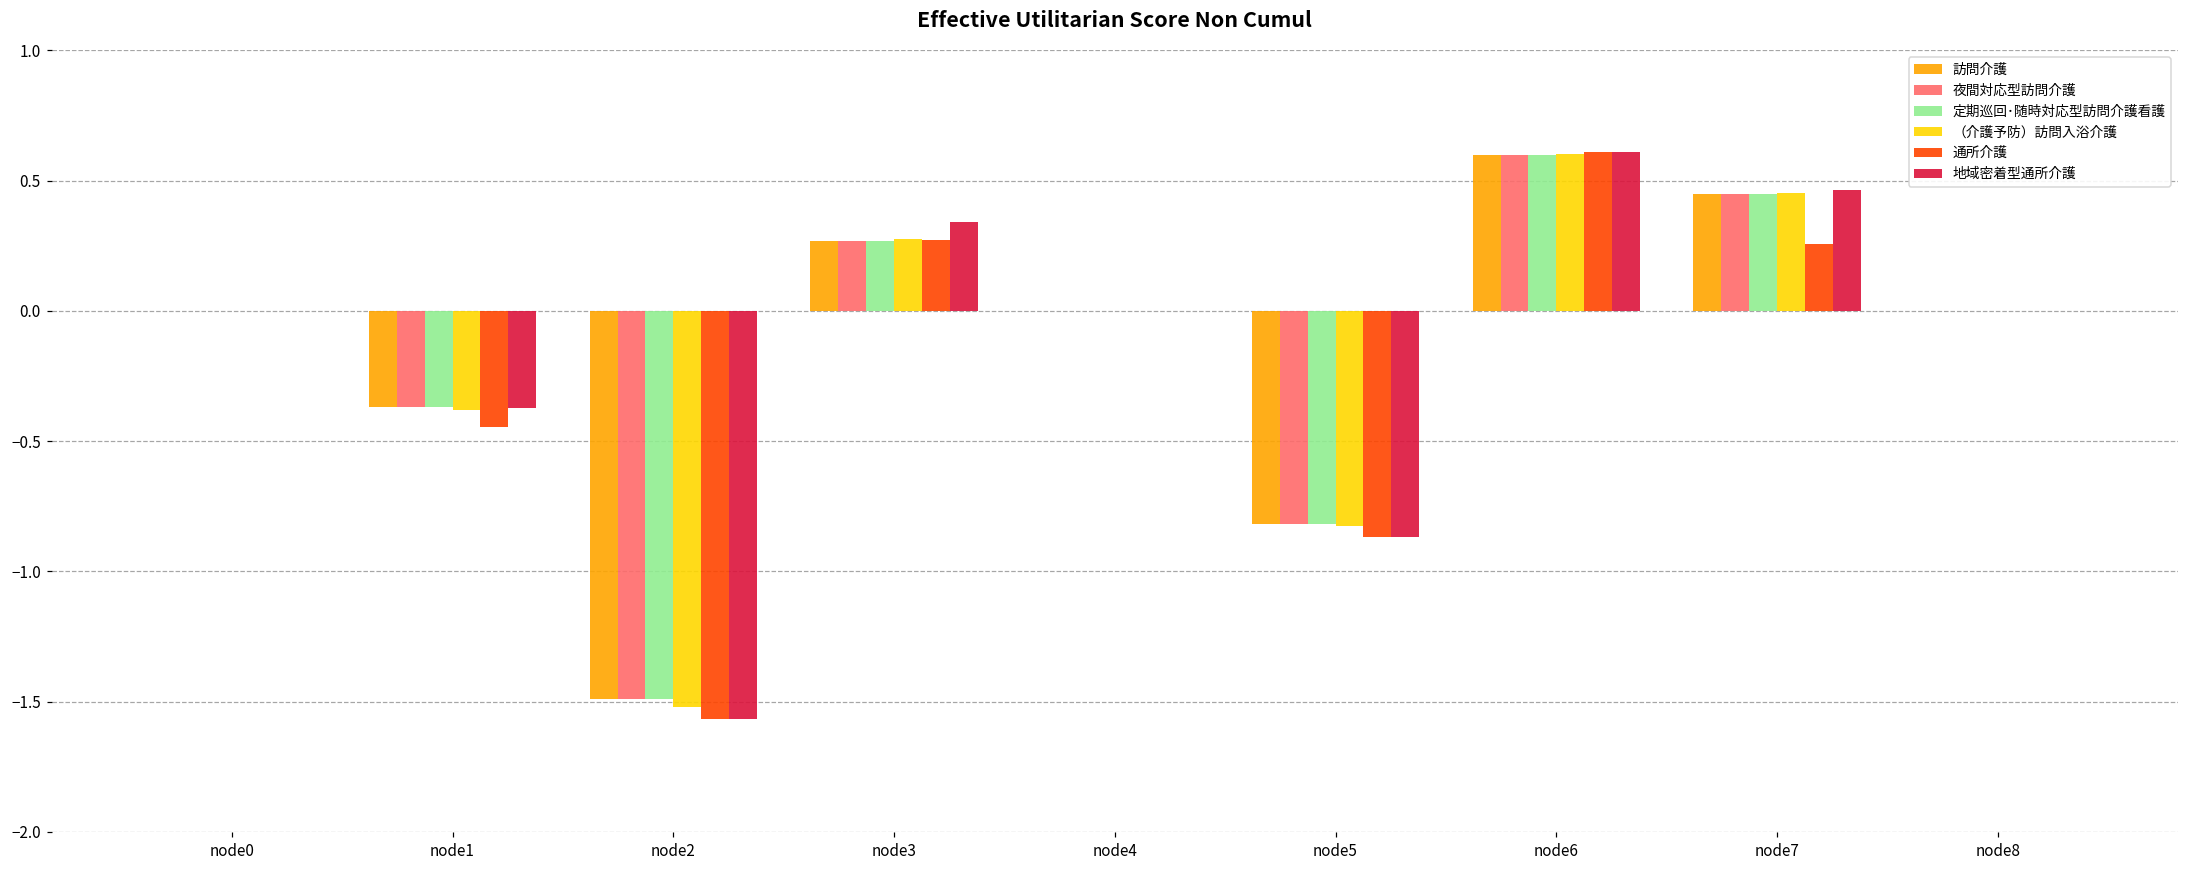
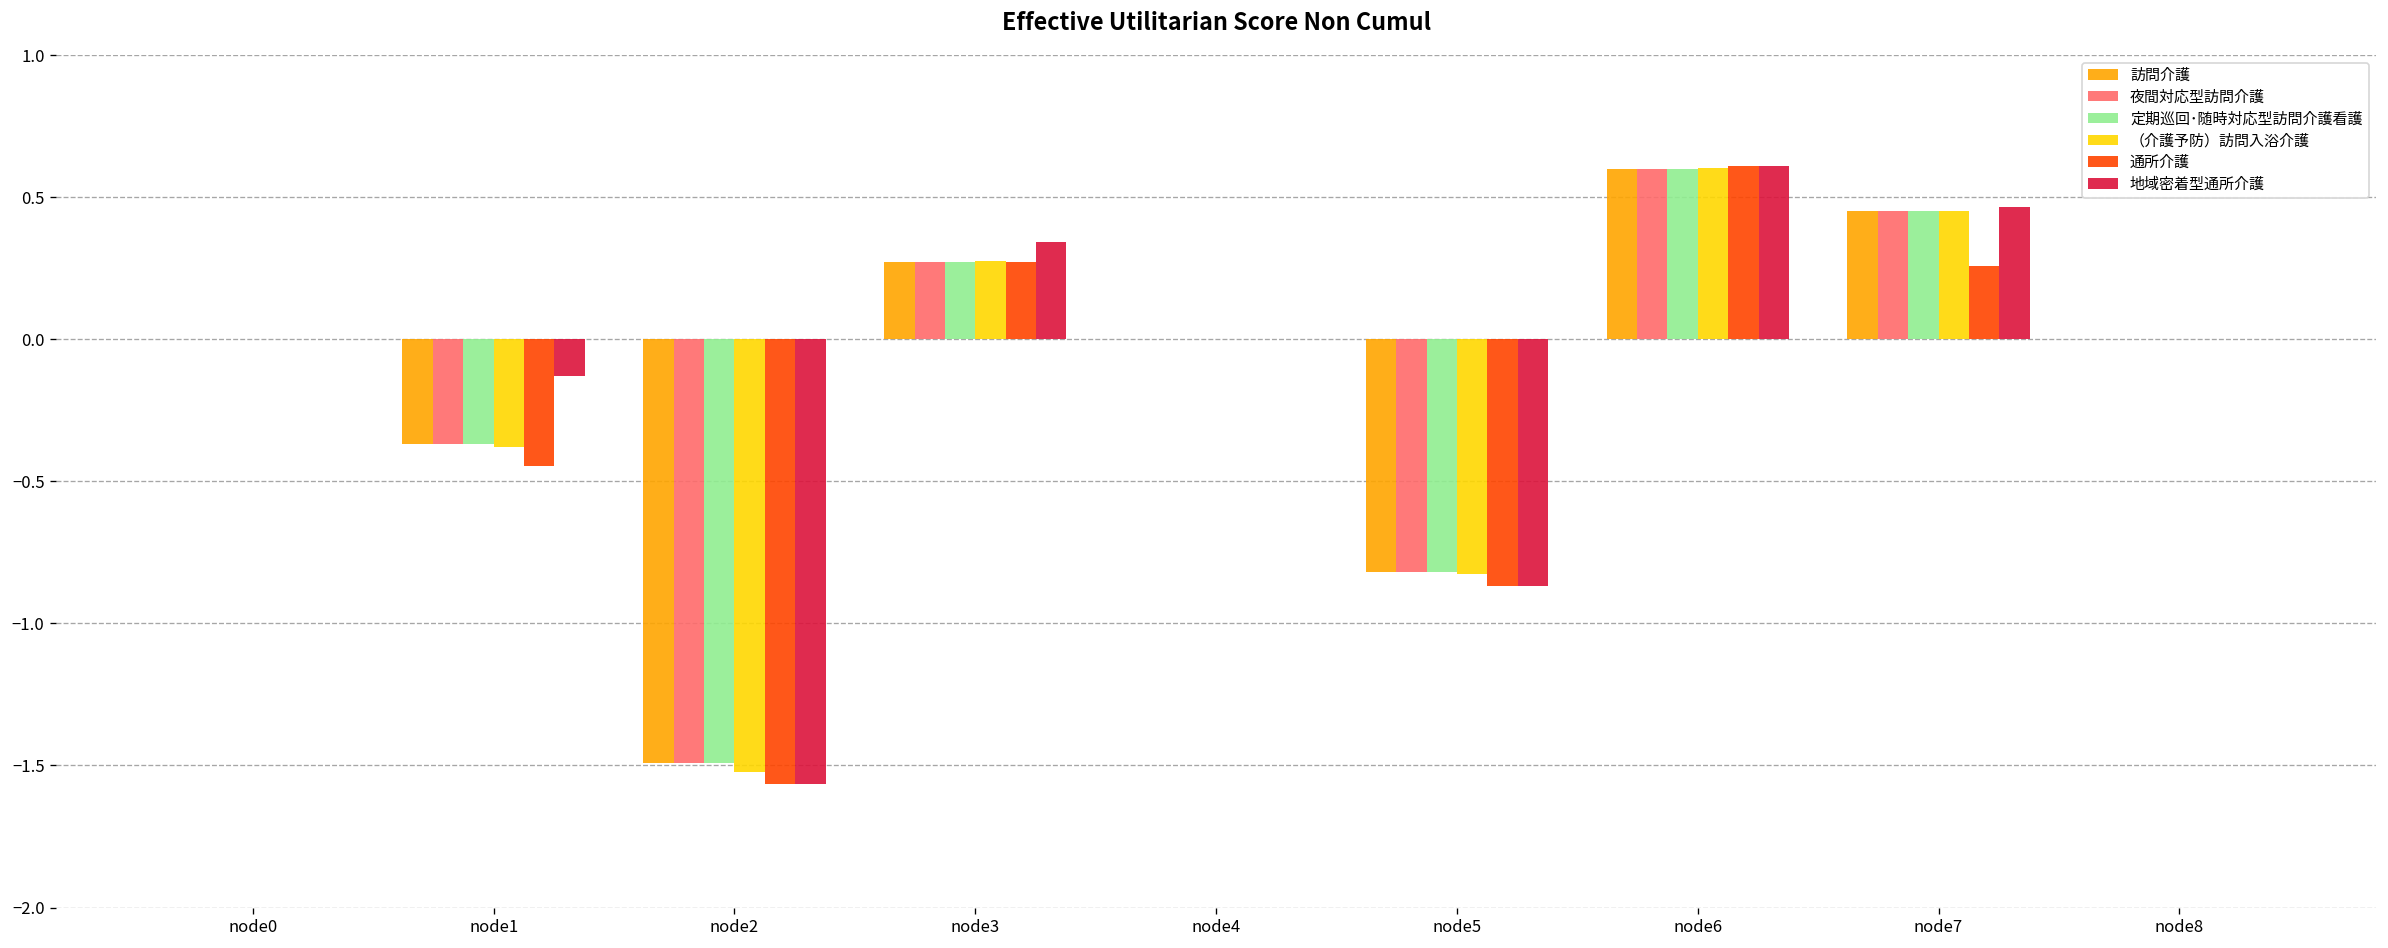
  {
    "夜間対応型訪問介護": {
      "node0": 0.00,
      "node1": -0.37,
      "node2": -1.49,
      "node3": 0.27,
      "node4": 0.00,
      "node5": -0.82,
      "node6": 0.60,
      "node7": 0.45,
      "node8": 0.00
    },
    "定期巡回･随時対応型訪問介護看護": {
      "node0": 0.00,
      "node1": -0.37,
      "node2": -1.49,
      "node3": 0.27,
      "node4": 0.00,
      "node5": -0.82,
      "node6": 0.60,
      "node7": 0.45,
      "node8": 0.00
    },
    "通所介護": {
      "node0": 0.00,
      "node1": -0.45,
      "node2": -1.57,
      "node3": 0.27,
      "node4": 0.00,
      "node5": -0.87,
      "node6": 0.61,
      "node7": 0.26,
      "node8": 0.00
    },
    "地域密着型通所介護": {
      "node0": 0.00,
-     "node1": -0.37,
+     "node1": -0.13,
      "node2": -1.57,
      "node3": 0.34,
      "node4": 0.00,
      "node5": -0.87,
      "node6": 0.61,
      "node7": 0.47,
      "node8": 0.00
    }
  }
